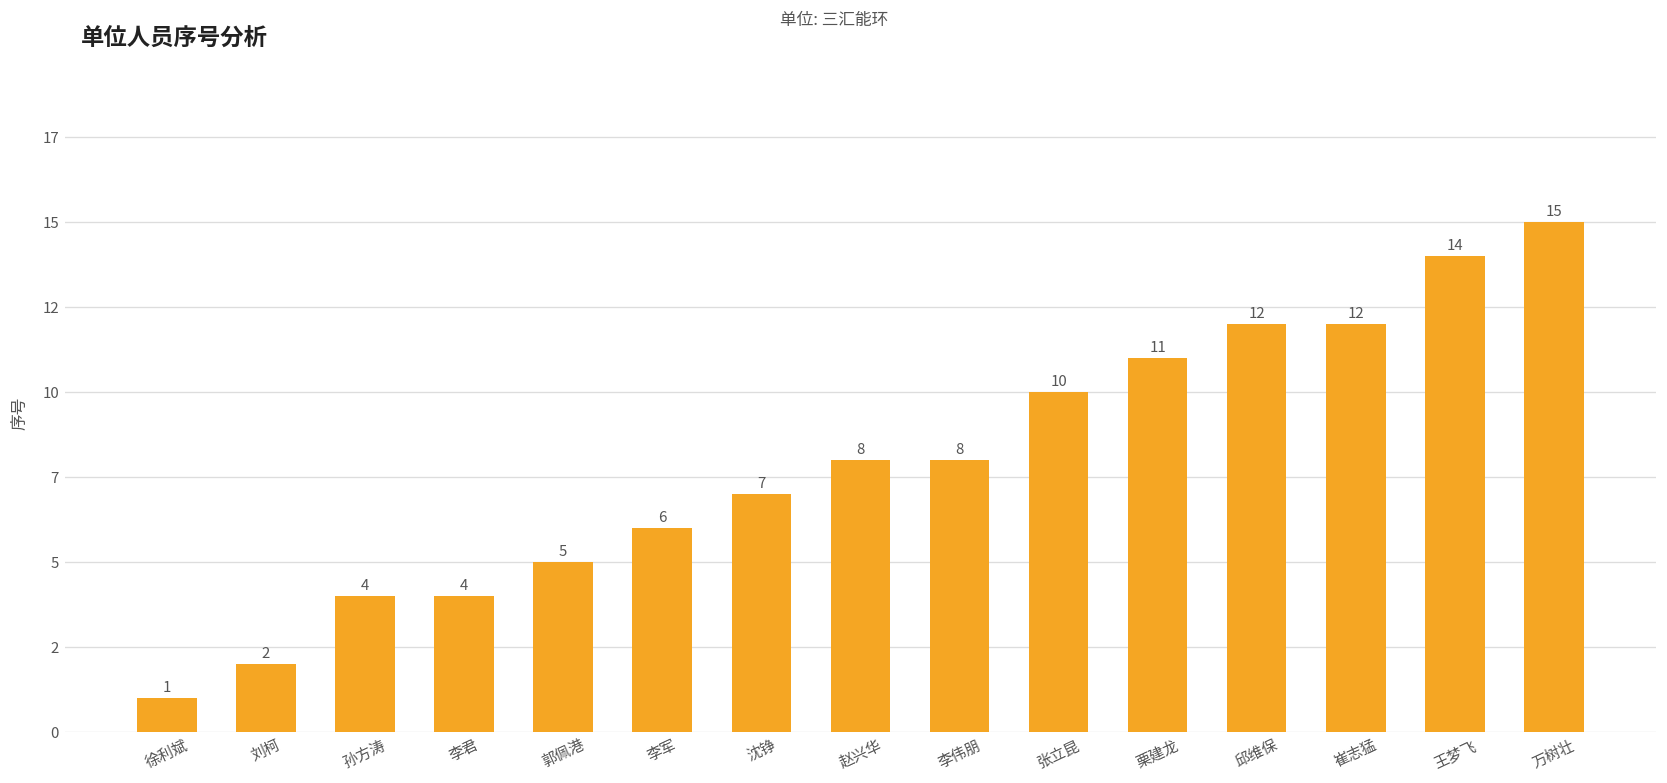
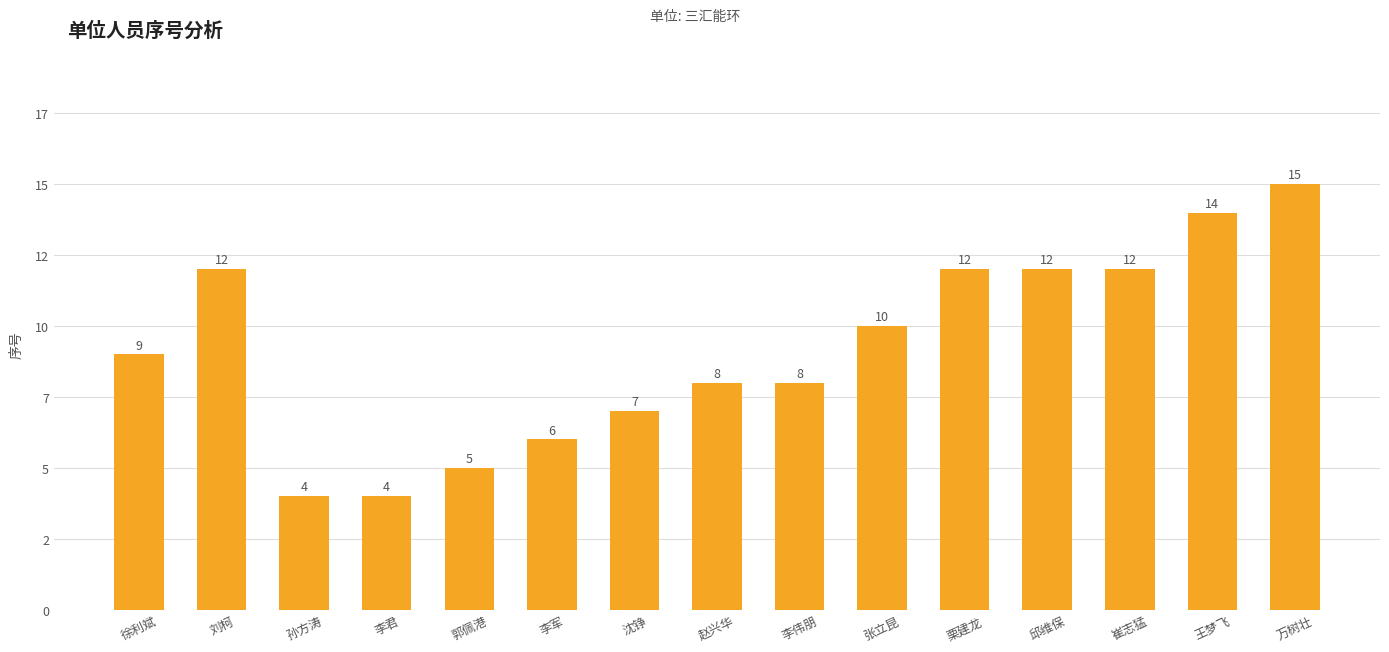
  {
-   "徐利斌": 1,
-   "刘柯": 2,
+   "徐利斌": 9,
+   "刘柯": 12,
    "孙方涛": 4,
    "李君": 4,
    "郭佩港": 5,
    "李军": 6,
    "沈铮": 7,
    "赵兴华": 8,
    "李伟朋": 8,
    "张立昆": 10,
-   "栗建龙": 11,
+   "栗建龙": 12,
    "邱维保": 12,
    "崔志猛": 12,
    "王梦飞": 14,
    "万树壮": 15
  }
